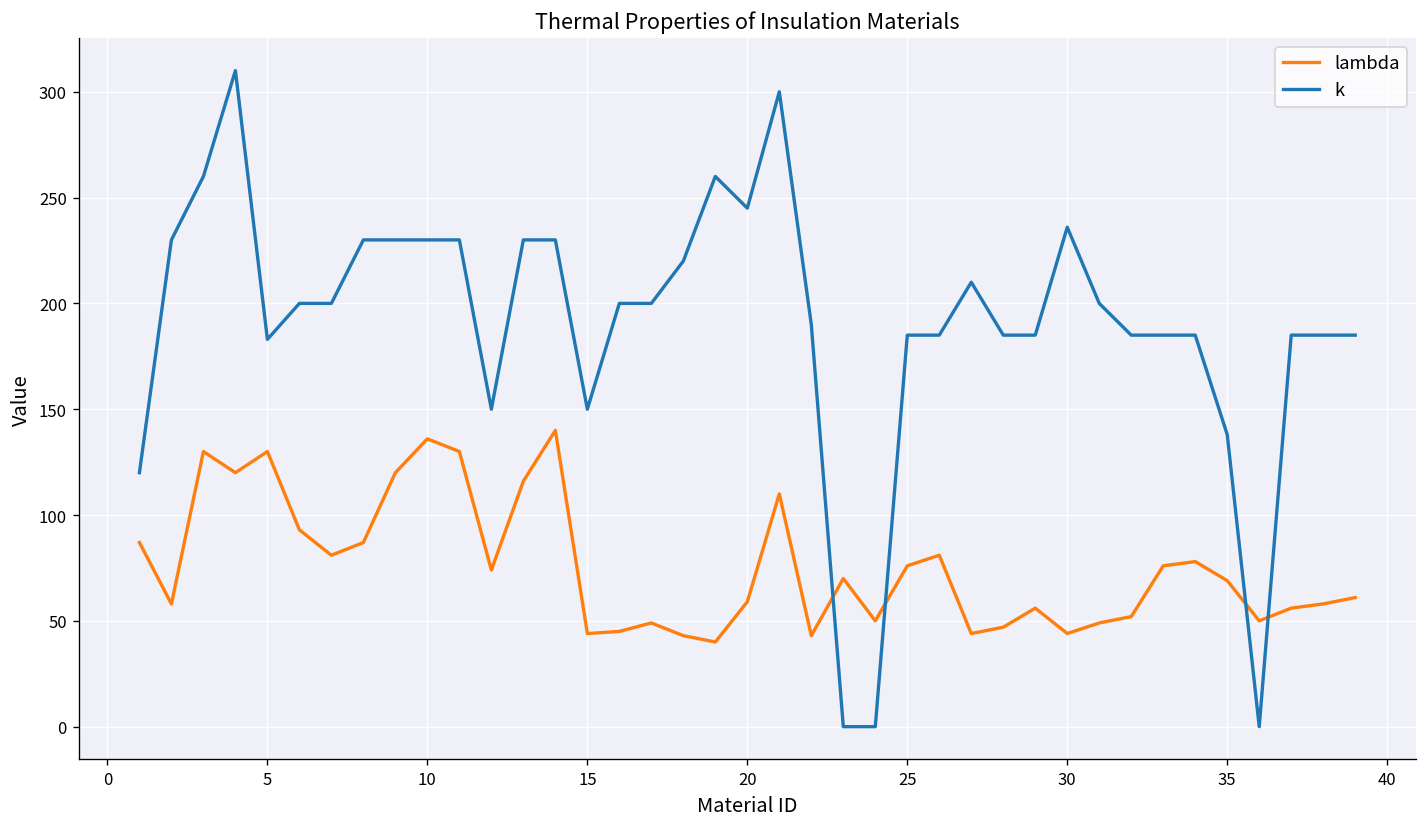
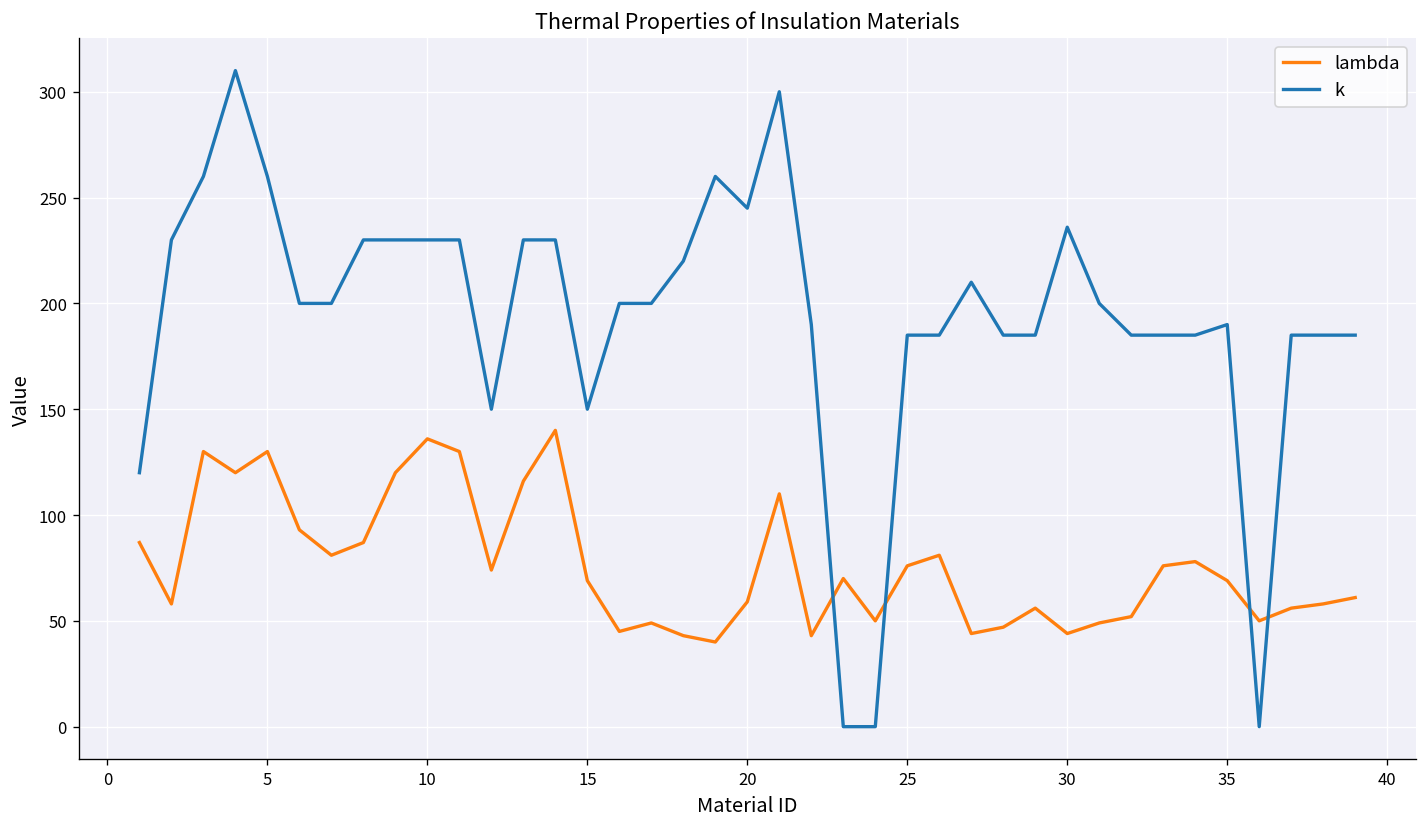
  {
    "lambda": {
      "5": 130,
      "10": 136,
-     "15": 44,
+     "15": 69,
      "20": 59,
      "25": 76,
      "30": 44,
      "35": 69
    },
    "k": {
-     "5": 183,
+     "5": 260,
      "10": 230,
      "15": 150,
      "20": 245,
      "25": 185,
      "30": 236,
-     "35": 138
+     "35": 190
    }
  }
